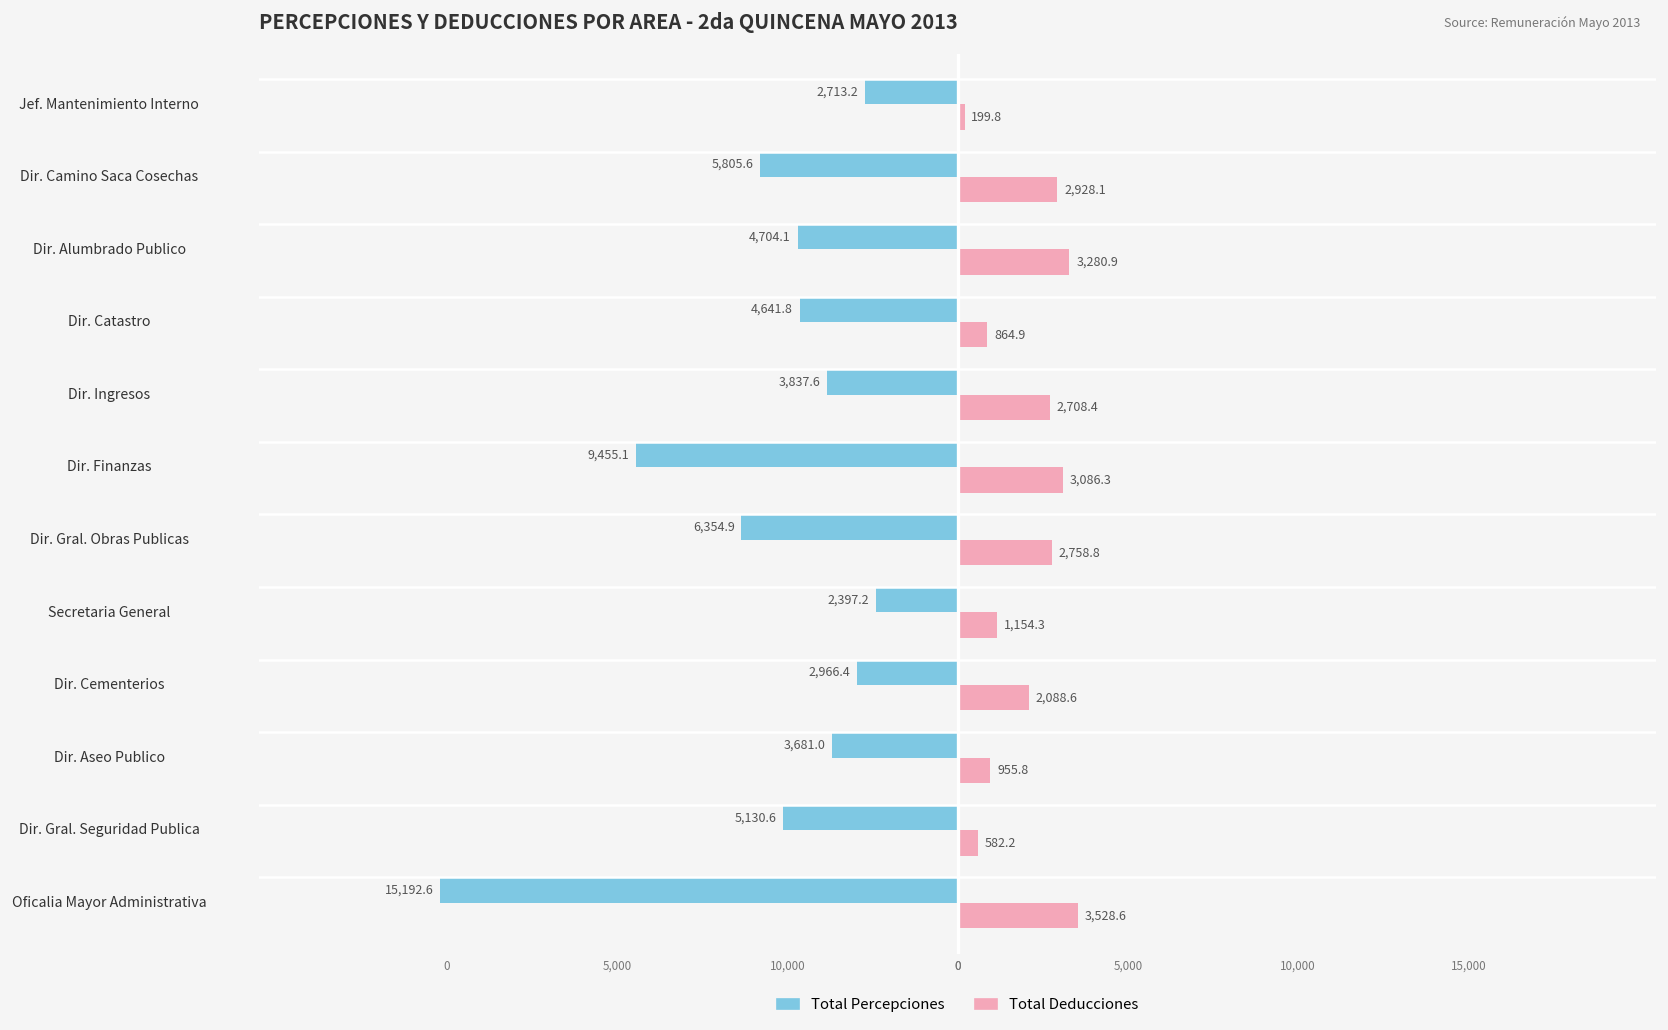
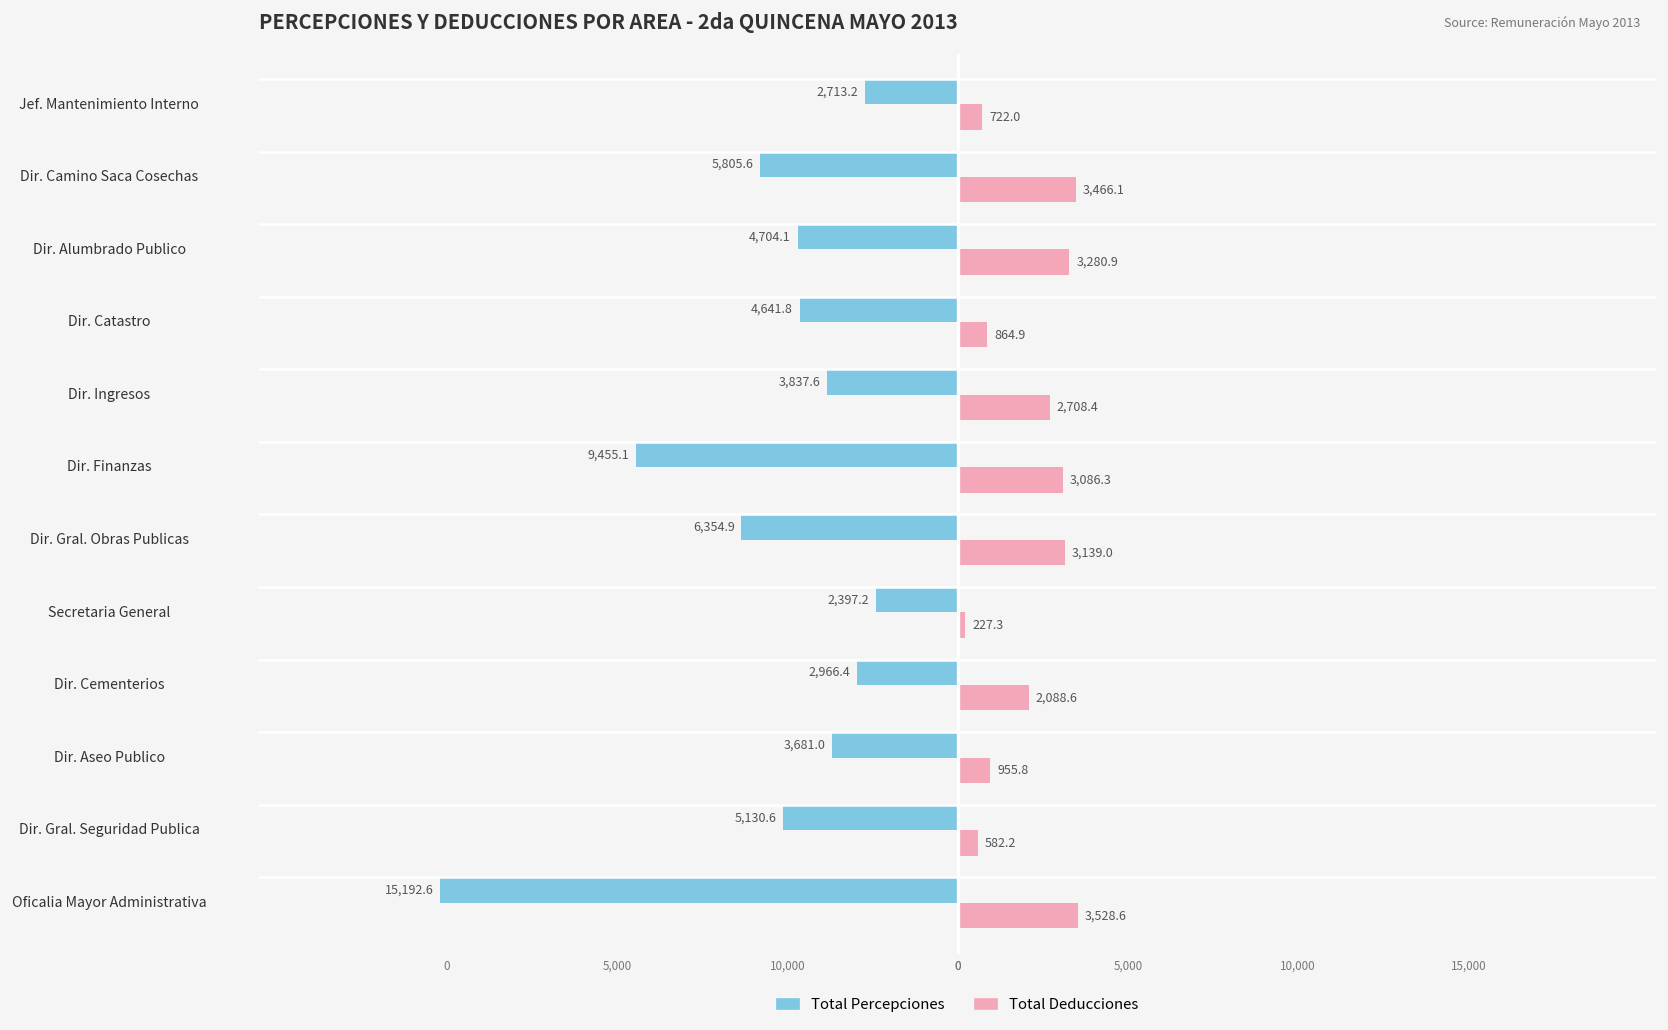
  {
    "Total Deducciones": {
-     "Jef. Mantenimiento Interno": "199.8",
-     "Dir. Camino Saca Cosechas": "2,928.1",
+     "Jef. Mantenimiento Interno": "722.0",
+     "Dir. Camino Saca Cosechas": "3,466.1",
      "Dir. Alumbrado Publico": "3,280.9",
      "Dir. Catastro": "864.9",
      "Dir. Ingresos": "2,708.4",
      "Dir. Finanzas": "3,086.3",
-     "Dir. Gral. Obras Publicas": "2,758.8",
-     "Secretaria General": "1,154.3",
+     "Dir. Gral. Obras Publicas": "3,139.0",
+     "Secretaria General": "227.3",
      "Dir. Cementerios": "2,088.6",
      "Dir. Aseo Publico": "955.8",
      "Dir. Gral. Seguridad Publica": "582.2",
      "Oficalia Mayor Administrativa": "3,528.6"
    }
  }
